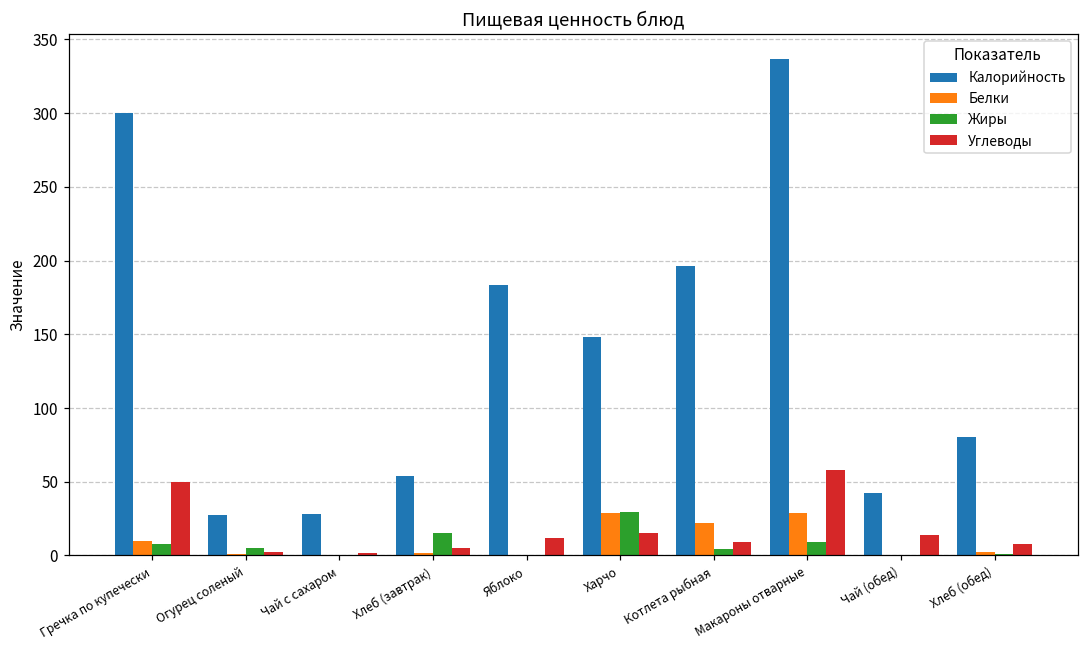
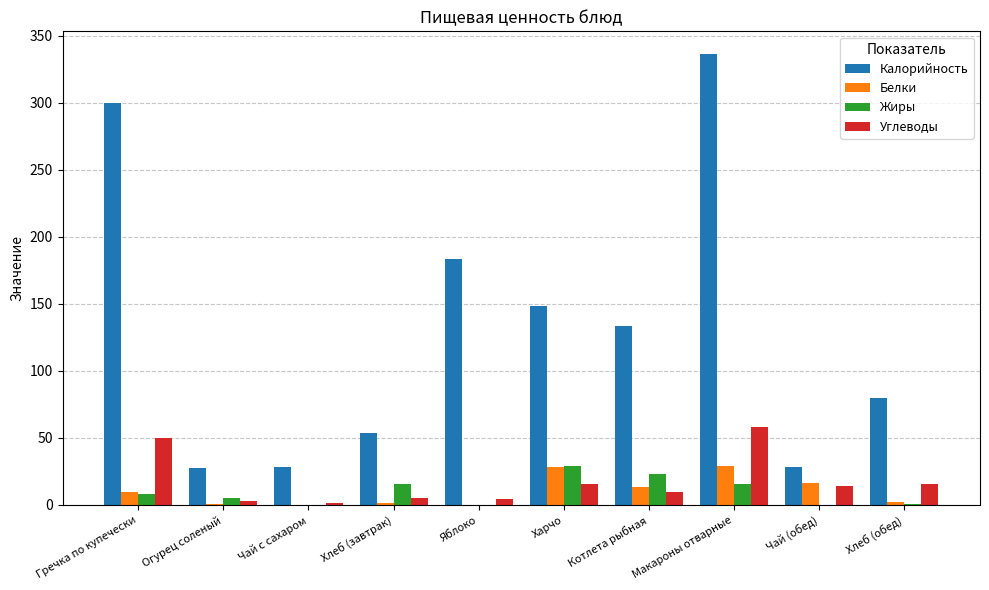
  {
    "Калорийность": {
      "Гречка по купечески": 300,
      "Огурец соленый": 28,
      "Чай с сахаром": 28,
      "Хлеб (завтрак)": 54,
      "Яблоко": 184,
      "Харчо": 148,
-     "Котлета рыбная": 197,
+     "Котлета рыбная": 134,
      "Макароны отварные": 337,
-     "Чай (обед)": 43,
+     "Чай (обед)": 28,
      "Хлеб (обед)": 80
    },
    "Белки": {
      "Гречка по купечески": 9,
      "Яблоко": 0,
      "Харчо": 29,
-     "Котлета рыбная": 22,
+     "Котлета рыбная": 13,
      "Макароны отварные": 29,
-     "Чай (обед)": 0,
+     "Чай (обед)": 17,
      "Хлеб (обед)": 2
    },
    "Жиры": {
      "Гречка по купечески": 8,
      "Огурец соленый": 5,
      "Чай с сахаром": 0,
      "Хлеб (завтрак)": 16,
      "Яблоко": 0,
      "Харчо": 29,
-     "Котлета рыбная": 5,
-     "Макароны отварные": 9,
+     "Котлета рыбная": 23,
+     "Макароны отварные": 16,
      "Чай (обед)": 0
    },
    "Углеводы": {
      "Гречка по купечески": 50,
      "Огурец соленый": 3,
      "Хлеб (завтрак)": 5,
-     "Яблоко": 12,
+     "Яблоко": 5,
      "Харчо": 16,
      "Котлета рыбная": 9,
      "Макароны отварные": 58,
      "Чай (обед)": 14,
-     "Хлеб (обед)": 8
+     "Хлеб (обед)": 15
    }
  }
